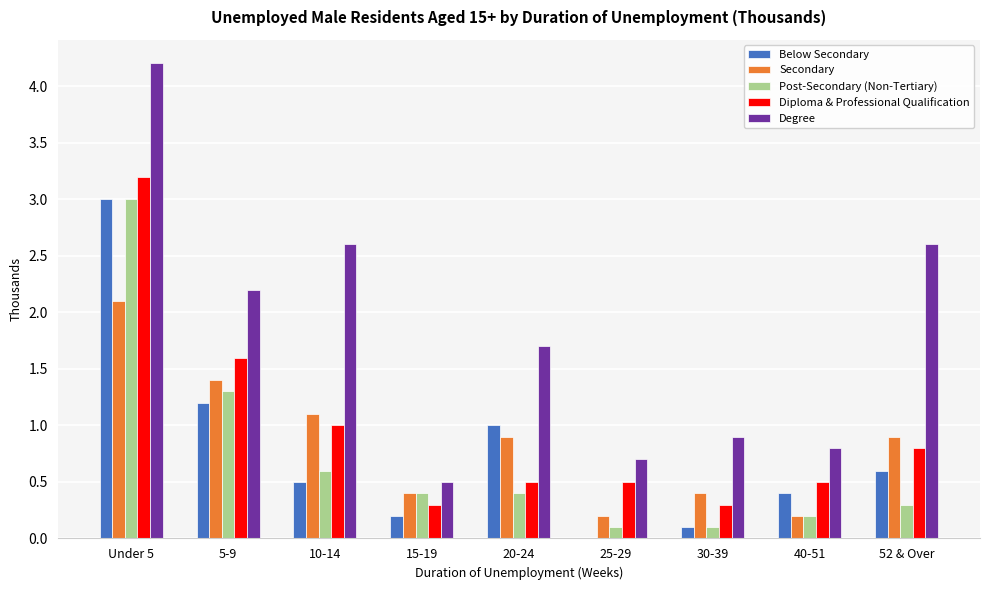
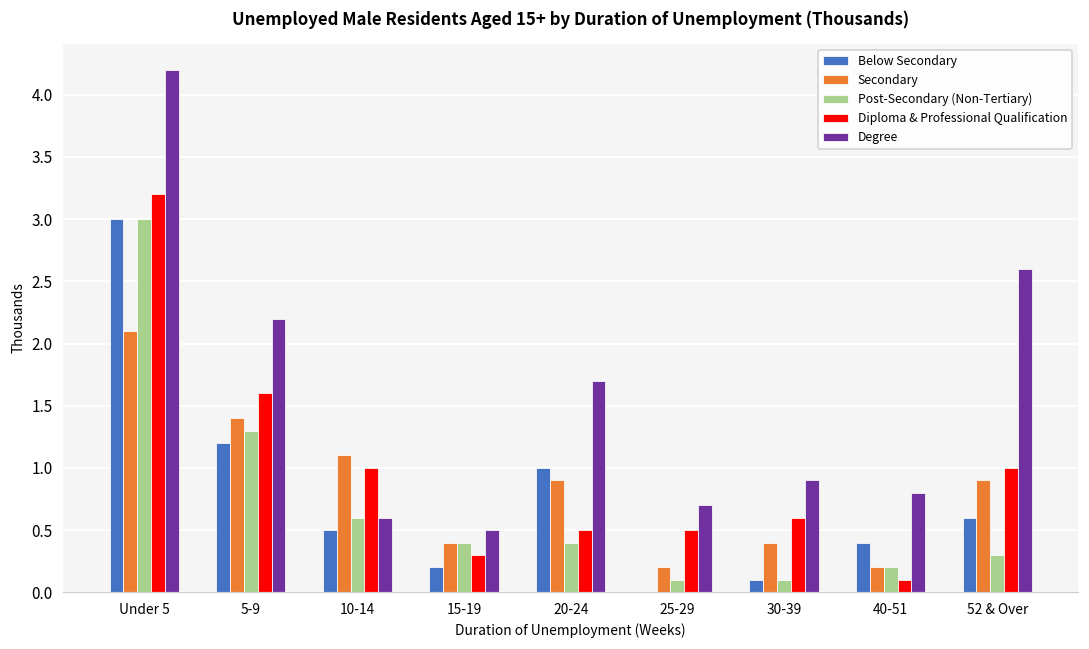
  {
    "Below Secondary": {
      "Under 5": 3.0,
      "5-9": 1.2,
      "10-14": 0.5,
      "15-19": 0.2,
      "20-24": 1.0,
      "25-29": 0.0,
      "30-39": 0.1,
      "40-51": 0.4,
      "52 & Over": 0.6
    },
    "Secondary": {
      "Under 5": 2.1,
      "5-9": 1.4,
      "10-14": 1.1,
      "15-19": 0.4,
      "20-24": 0.9,
      "25-29": 0.2,
      "30-39": 0.4,
      "40-51": 0.2,
      "52 & Over": 0.9
    },
    "Post-Secondary (Non-Tertiary)": {
      "Under 5": 3.0,
      "5-9": 1.3,
      "10-14": 0.6,
      "15-19": 0.4,
      "20-24": 0.4,
      "25-29": 0.1,
      "30-39": 0.1,
      "40-51": 0.2,
      "52 & Over": 0.3
    },
    "Diploma & Professional Qualification": {
      "Under 5": 3.2,
      "5-9": 1.6,
      "10-14": 1.0,
      "15-19": 0.3,
      "20-24": 0.5,
      "25-29": 0.5,
-     "30-39": 0.3,
-     "40-51": 0.5,
-     "52 & Over": 0.8
+     "30-39": 0.6,
+     "40-51": 0.1,
+     "52 & Over": 1.0
    },
    "Degree": {
      "Under 5": 4.2,
      "5-9": 2.2,
-     "10-14": 2.6,
+     "10-14": 0.6,
      "15-19": 0.5,
      "20-24": 1.7,
      "25-29": 0.7,
      "30-39": 0.9,
      "40-51": 0.8,
      "52 & Over": 2.6
    }
  }
